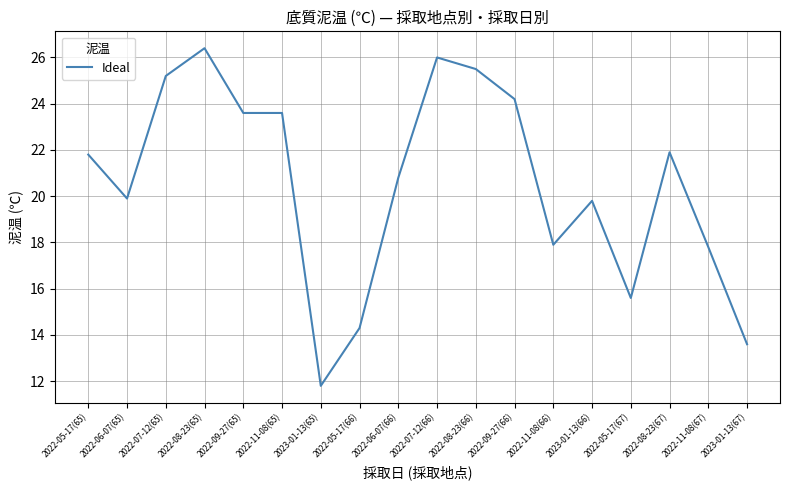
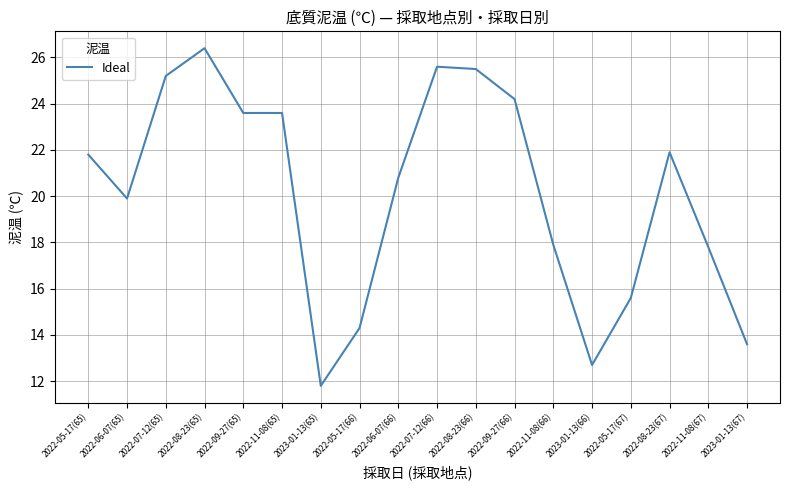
  {
    "2022-05-17(65)": 21.8,
    "2022-06-07(65)": 19.9,
    "2022-07-12(65)": 25.2,
    "2022-08-23(65)": 26.4,
    "2022-09-27(65)": 23.6,
    "2022-11-08(65)": 23.6,
    "2023-01-13(65)": 11.8,
    "2022-05-17(66)": 14.3,
    "2022-06-07(66)": 20.8,
-   "2022-07-12(66)": 26.0,
+   "2022-07-12(66)": 25.6,
    "2022-08-23(66)": 25.5,
    "2022-09-27(66)": 24.2,
    "2022-11-08(66)": 17.9,
-   "2023-01-13(66)": 19.8,
+   "2023-01-13(66)": 12.7,
    "2022-05-17(67)": 15.6,
    "2022-08-23(67)": 21.9,
    "2022-11-08(67)": 17.8,
    "2023-01-13(67)": 13.6
  }
